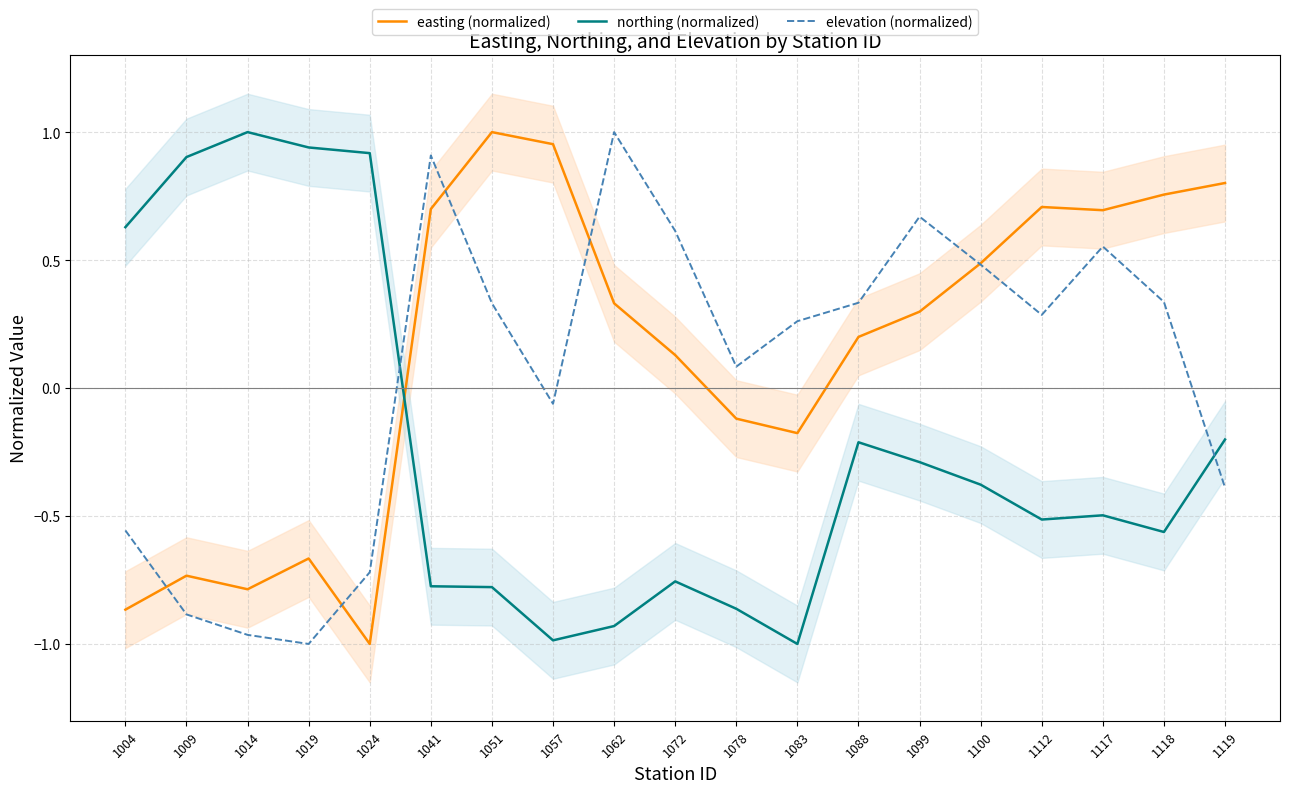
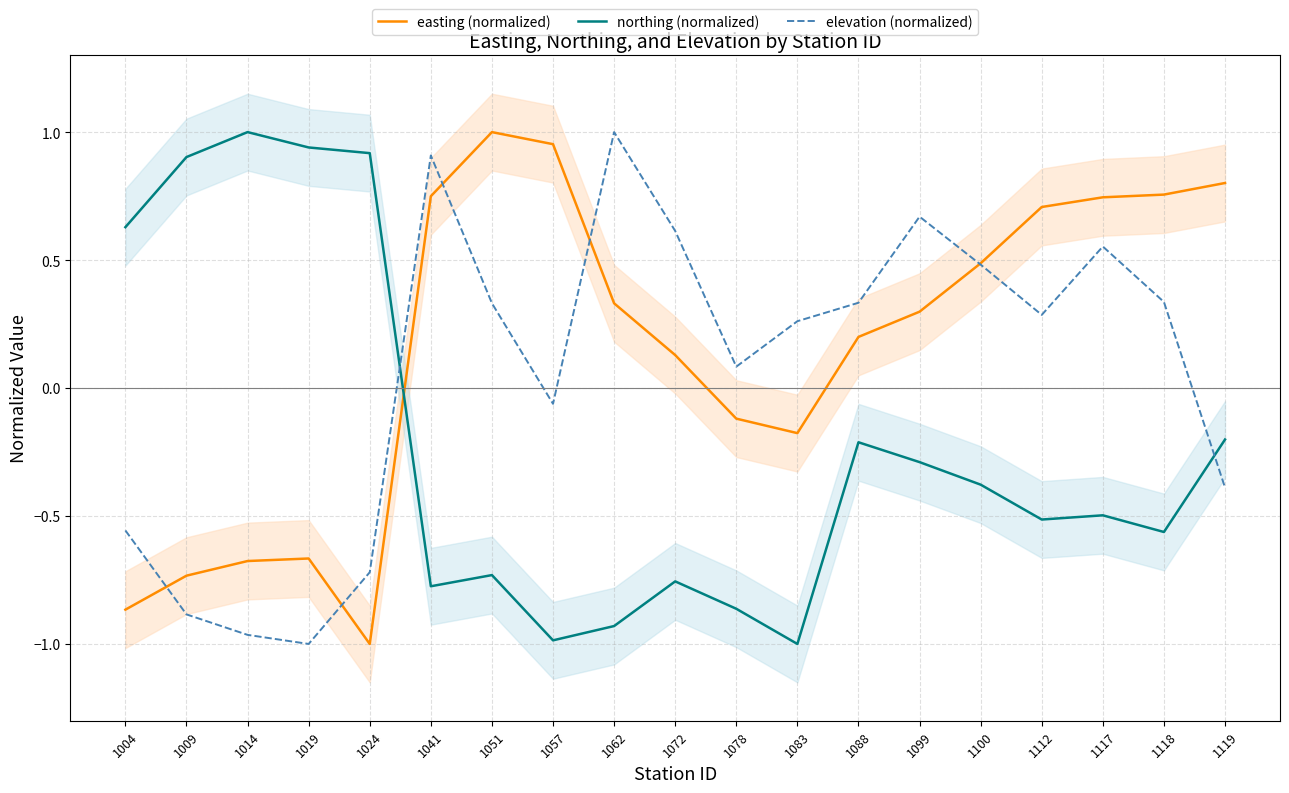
  {
    "easting (normalized)": {
      "1004": -0.87,
      "1009": -0.73,
-     "1014": -0.79,
+     "1014": -0.68,
      "1019": -0.67,
      "1024": -1.00,
-     "1041": 0.70,
+     "1041": 0.75,
      "1051": 1.00,
      "1057": 0.95,
      "1062": 0.33,
      "1072": 0.13,
      "1078": -0.12,
      "1083": -0.18,
      "1088": 0.20,
      "1099": 0.30,
      "1112": 0.71,
-     "1117": 0.69,
+     "1117": 0.75,
      "1118": 0.76,
      "1119": 0.80
    },
    "northing (normalized)": {
      "1004": 0.63,
      "1009": 0.90,
      "1014": 1.00,
      "1019": 0.94,
      "1024": 0.92,
      "1041": -0.77,
-     "1051": -0.78,
+     "1051": -0.73,
      "1057": -0.99,
      "1062": -0.93,
      "1072": -0.76,
      "1078": -0.86,
      "1083": -1.00,
      "1088": -0.21,
      "1099": -0.29,
      "1100": -0.38,
      "1112": -0.51,
      "1117": -0.50,
      "1118": -0.56,
      "1119": -0.20
    },
    "elevation (normalized)": {
      "1004": -0.56,
      "1009": -0.88,
      "1014": -0.96,
      "1019": -1.00,
      "1024": -0.72,
      "1051": 0.33,
      "1057": -0.06,
      "1062": 1.00,
      "1072": 0.61,
      "1078": 0.08,
      "1083": 0.26,
      "1088": 0.33,
      "1099": 0.67,
      "1112": 0.29,
      "1117": 0.55,
      "1118": 0.34,
      "1119": -0.39
    }
  }
